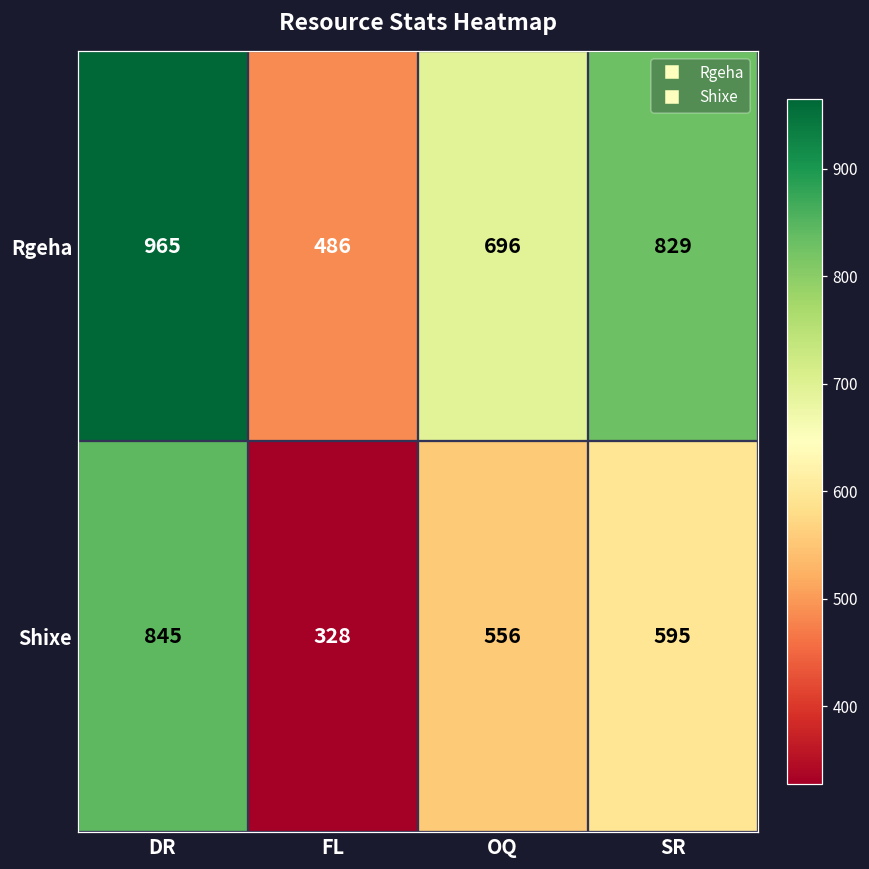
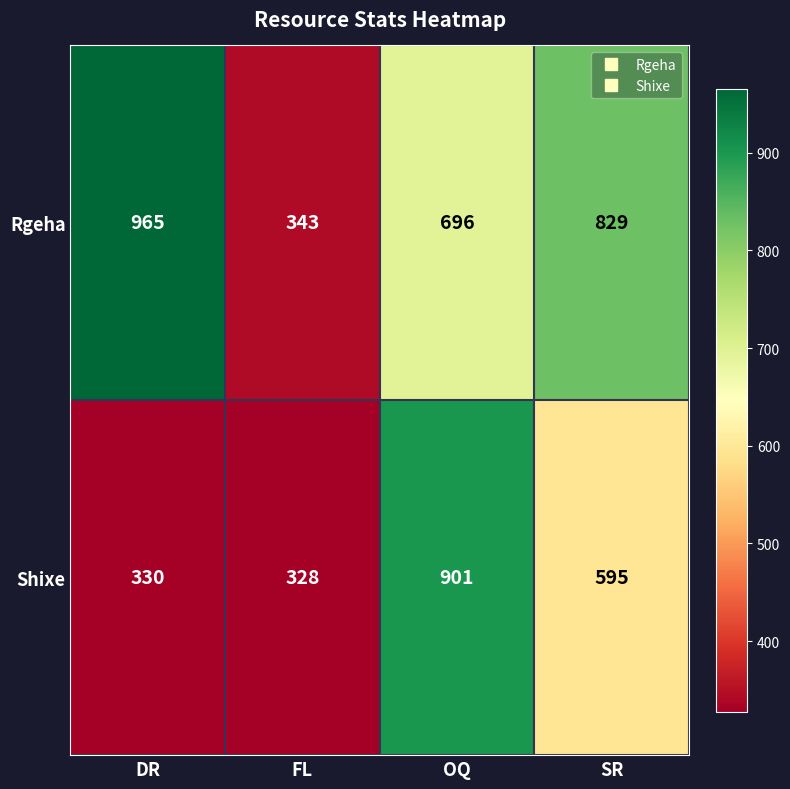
  {
    "Rgeha": {
      "DR": 965,
-     "FL": 486,
+     "FL": 343,
      "OQ": 696,
      "SR": 829
    },
    "Shixe": {
-     "DR": 845,
+     "DR": 330,
      "FL": 328,
-     "OQ": 556,
+     "OQ": 901,
      "SR": 595
    }
  }
